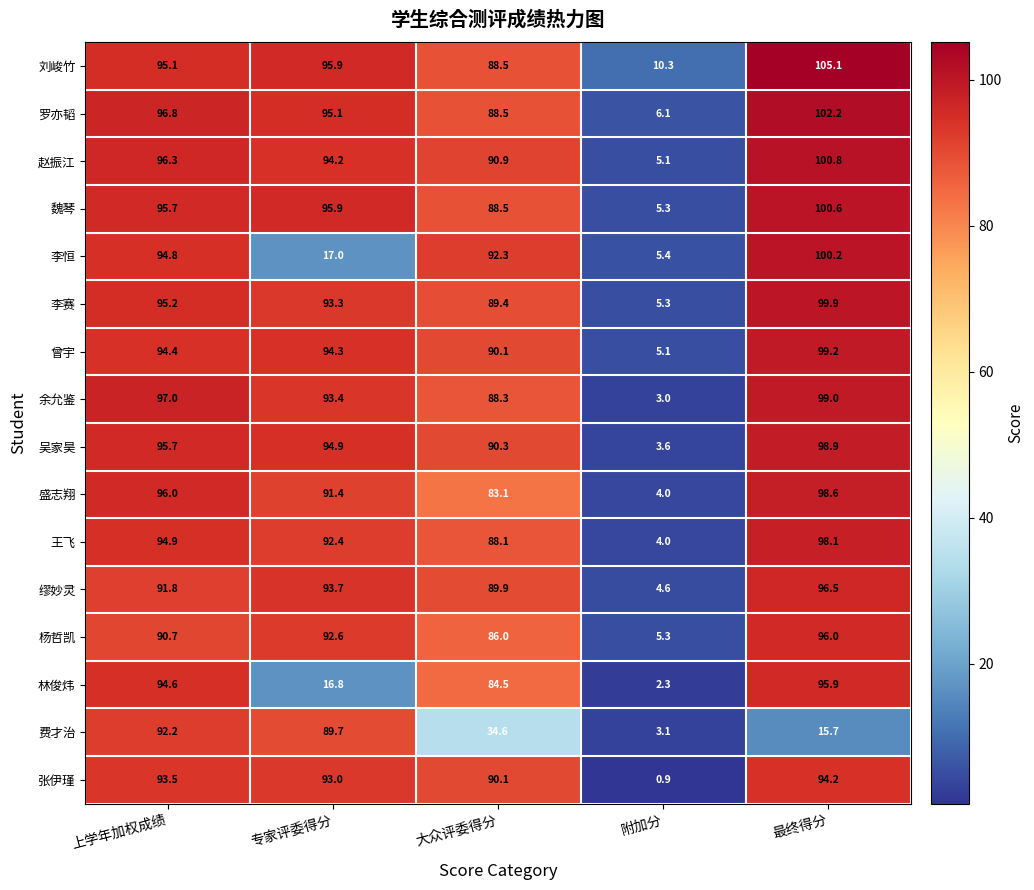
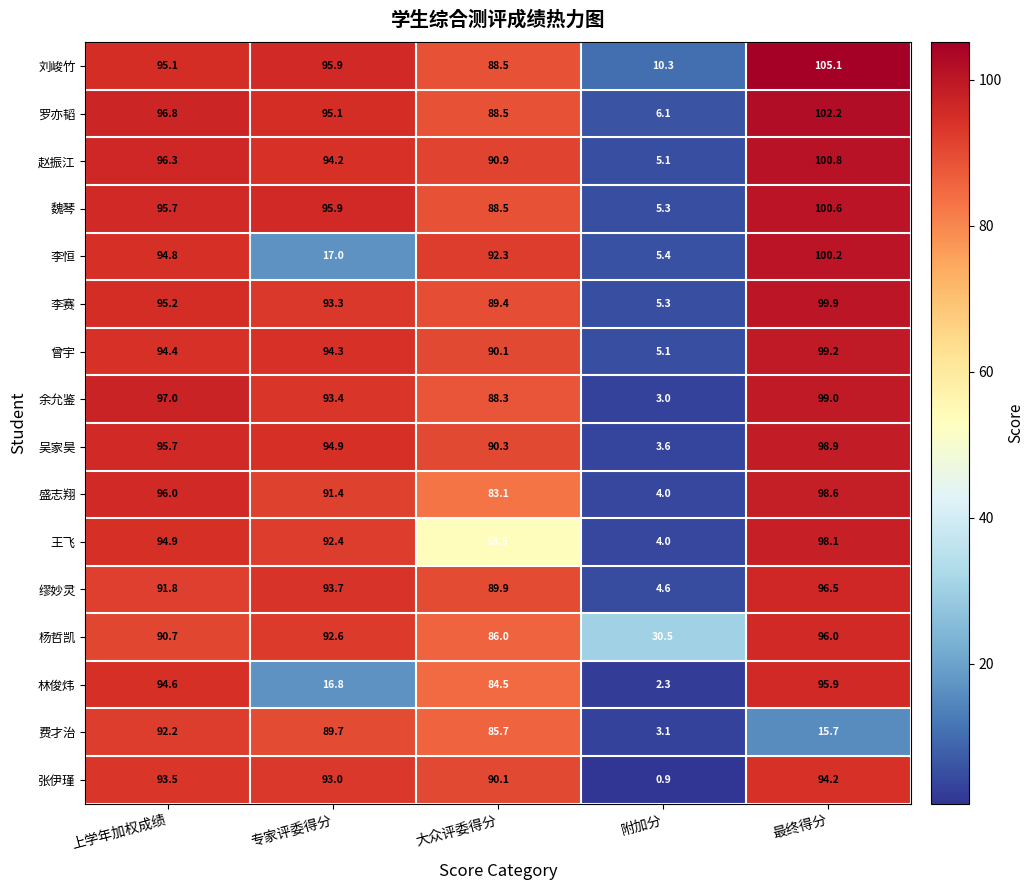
  {
    "刘峻竹": {
      "上学年加权成绩": 95.1,
      "专家评委得分": 95.9,
      "大众评委得分": 88.5,
      "附加分": 10.3,
      "最终得分": 105.1
    },
    "罗亦韬": {
      "上学年加权成绩": 96.8,
      "专家评委得分": 95.1,
      "大众评委得分": 88.5,
      "附加分": 6.1,
      "最终得分": 102.2
    },
    "赵振江": {
      "上学年加权成绩": 96.3,
      "专家评委得分": 94.2,
      "大众评委得分": 90.9,
      "附加分": 5.1,
      "最终得分": 100.8
    },
    "魏琴": {
      "上学年加权成绩": 95.7,
      "专家评委得分": 95.9,
      "大众评委得分": 88.5,
      "附加分": 5.3,
      "最终得分": 100.6
    },
    "李恒": {
      "上学年加权成绩": 94.8,
      "专家评委得分": 17.0,
      "大众评委得分": 92.3,
      "附加分": 5.4,
      "最终得分": 100.2
    },
    "李赛": {
      "上学年加权成绩": 95.2,
      "专家评委得分": 93.3,
      "大众评委得分": 89.4,
      "附加分": 5.3,
      "最终得分": 99.9
    },
    "曾宇": {
      "上学年加权成绩": 94.4,
      "专家评委得分": 94.3,
      "大众评委得分": 90.1,
      "附加分": 5.1,
      "最终得分": 99.2
    },
    "余允鉴": {
      "上学年加权成绩": 97.0,
      "专家评委得分": 93.4,
      "大众评委得分": 88.3,
      "附加分": 3.0,
      "最终得分": 99.0
    },
    "吴家昊": {
      "上学年加权成绩": 95.7,
      "专家评委得分": 94.9,
      "大众评委得分": 90.3,
      "附加分": 3.6,
      "最终得分": 98.9
    },
    "盛志翔": {
      "上学年加权成绩": 96.0,
      "专家评委得分": 91.4,
      "大众评委得分": 83.1,
      "附加分": 4.0,
      "最终得分": 98.6
    },
    "王飞": {
      "上学年加权成绩": 94.9,
      "专家评委得分": 92.4,
-     "大众评委得分": 88.1,
+     "大众评委得分": 53.5,
      "附加分": 4.0,
      "最终得分": 98.1
    },
    "缪妙灵": {
      "上学年加权成绩": 91.8,
      "专家评委得分": 93.7,
      "大众评委得分": 89.9,
      "附加分": 4.6,
      "最终得分": 96.5
    },
    "杨哲凯": {
      "上学年加权成绩": 90.7,
      "专家评委得分": 92.6,
      "大众评委得分": 86.0,
-     "附加分": 5.3,
+     "附加分": 30.5,
      "最终得分": 96.0
    },
    "林俊炜": {
      "上学年加权成绩": 94.6,
      "专家评委得分": 16.8,
      "大众评委得分": 84.5,
      "附加分": 2.3,
      "最终得分": 95.9
    },
    "费才治": {
      "上学年加权成绩": 92.2,
      "专家评委得分": 89.7,
-     "大众评委得分": 34.6,
+     "大众评委得分": 85.7,
      "附加分": 3.1,
      "最终得分": 15.7
    },
    "张伊瑾": {
      "上学年加权成绩": 93.5,
      "专家评委得分": 93.0,
      "大众评委得分": 90.1,
      "附加分": 0.9,
      "最终得分": 94.2
    }
  }
